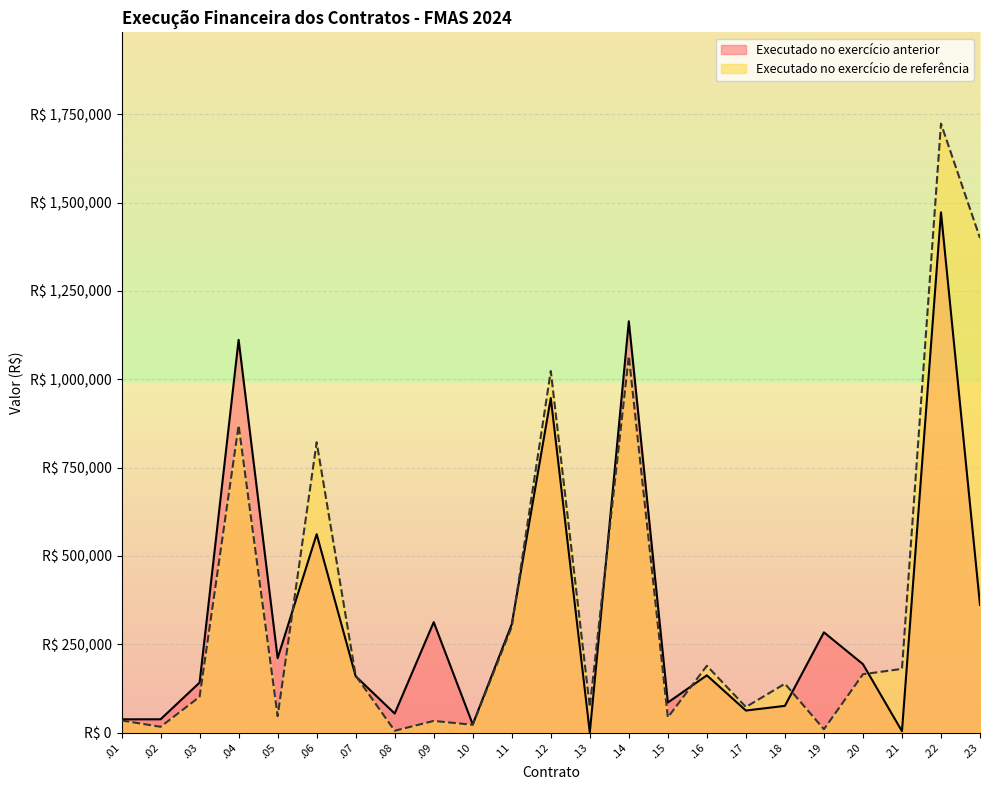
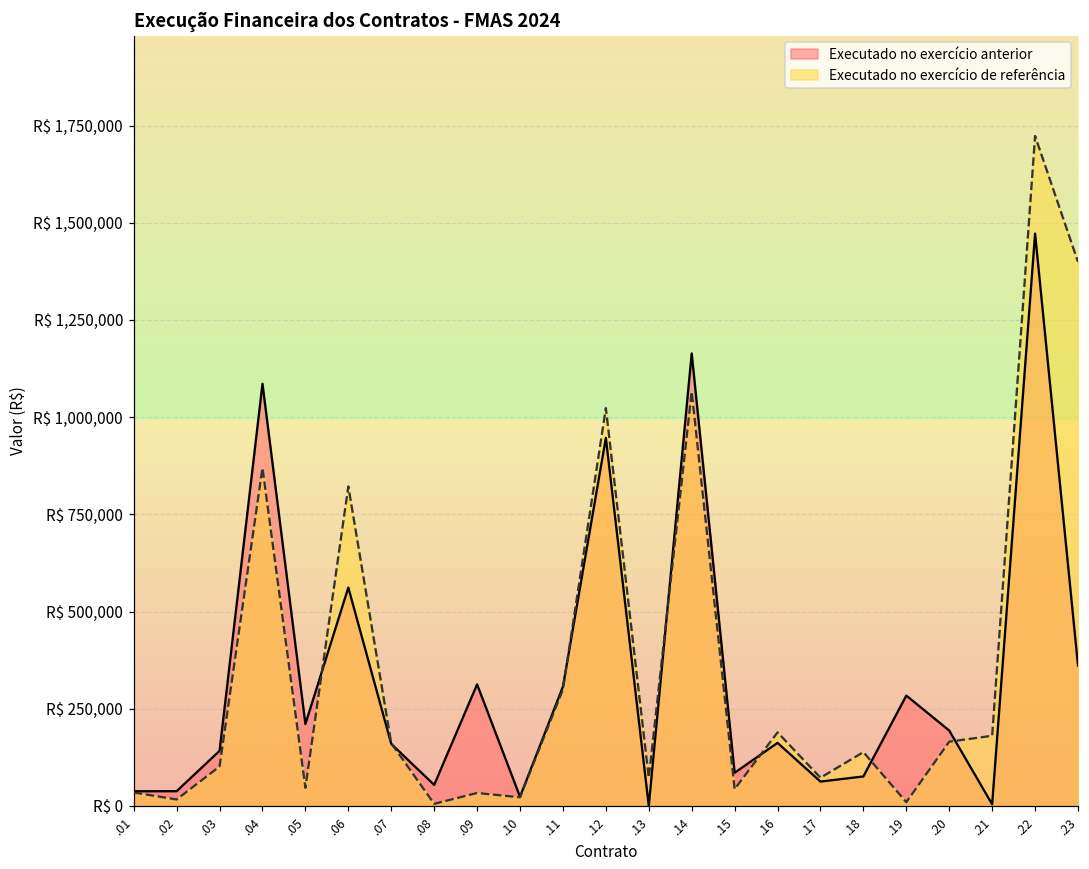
  {
    "Executado no exercício anterior": {
      ".02": "R$ 40,000",
      ".03": "R$ 140,000",
-     ".04": "R$ 1,110,000",
+     ".04": "R$ 1,090,000",
      ".05": "R$ 210,000",
      ".06": "R$ 560,000",
      ".08": "R$ 50,000",
      ".09": "R$ 310,000",
      ".11": "R$ 310,000",
      ".12": "R$ 950,000",
      ".13": "R$ 0",
      ".14": "R$ 1,160,000",
      ".15": "R$ 90,000",
      ".16": "R$ 160,000",
      ".17": "R$ 60,000",
      ".18": "R$ 80,000",
      ".19": "R$ 280,000",
      ".20": "R$ 190,000",
      ".21": "R$ 0",
      ".22": "R$ 1,470,000",
      ".23": "R$ 360,000"
    },
    "Executado no exercício de referência": {
      ".02": "R$ 20,000",
      ".03": "R$ 100,000",
      ".04": "R$ 870,000",
      ".05": "R$ 50,000",
      ".06": "R$ 820,000",
      ".08": "R$ 10,000",
      ".09": "R$ 30,000",
      ".11": "R$ 300,000",
      ".12": "R$ 1,020,000",
      ".13": "R$ 70,000",
      ".14": "R$ 1,070,000",
      ".15": "R$ 40,000",
      ".16": "R$ 190,000",
      ".17": "R$ 70,000",
      ".18": "R$ 140,000",
      ".19": "R$ 10,000",
      ".20": "R$ 170,000",
      ".21": "R$ 180,000",
      ".22": "R$ 1,720,000",
      ".23": "R$ 1,400,000"
    }
  }
